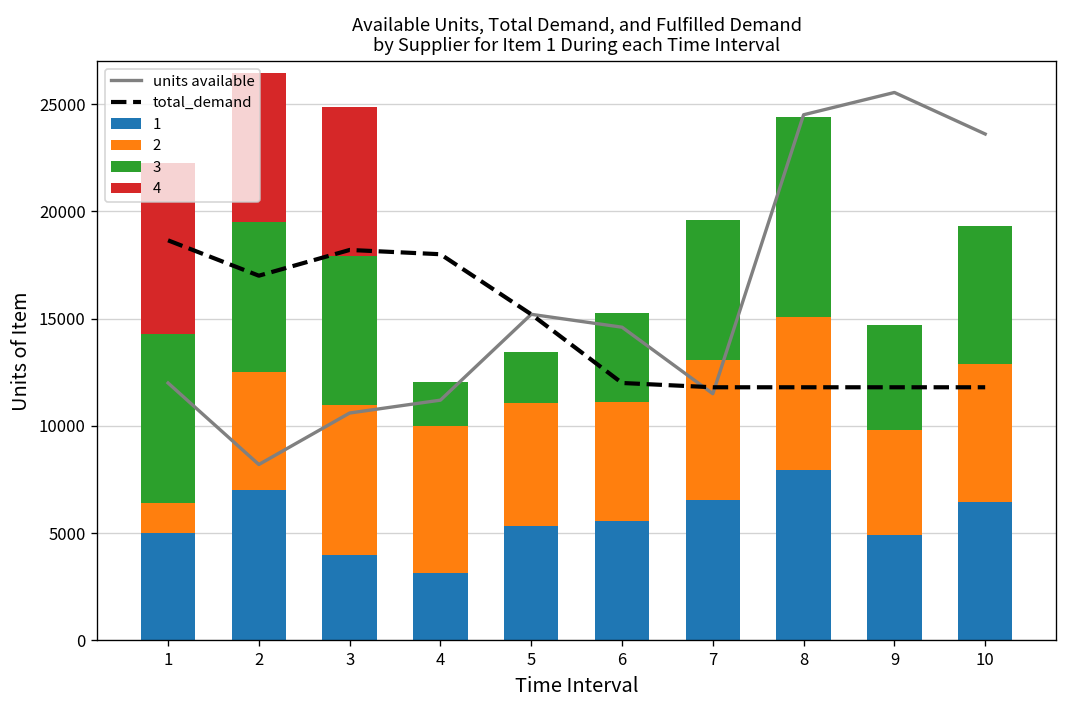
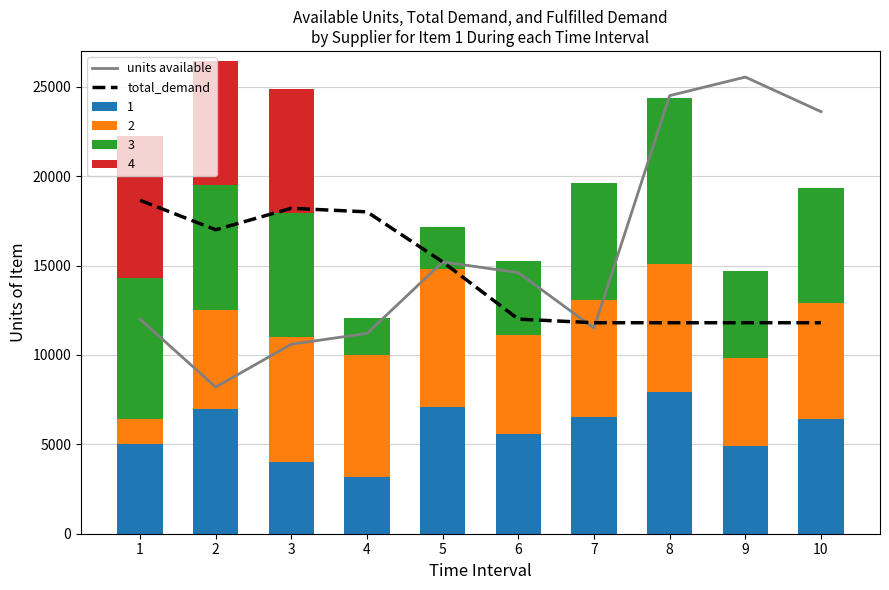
  {
    "units available": {
      "1": 12000,
      "2": 8200,
      "3": 10600,
      "4": 11200,
      "6": 14600,
      "7": 11500,
      "8": 24500,
      "9": 25500,
      "10": 23600
    },
    "1": {
      "1": 5000,
      "2": 7000,
      "3": 4000,
      "4": 3100,
-     "5": 5300,
+     "5": 7100,
      "6": 5600,
      "7": 6500,
      "8": 7900,
      "9": 4900,
      "10": 6400
    },
    "total_demand": {
      "1": 18600,
      "2": 17000,
      "3": 18200,
      "4": 18000,
      "6": 12000,
      "7": 11800,
      "8": 11800,
      "9": 11800,
      "10": 11800
    },
    "2": {
      "1": 1400,
      "2": 5500,
      "3": 7000,
      "4": 6900,
-     "5": 5700,
+     "5": 7700,
      "6": 5600,
      "7": 6500,
      "8": 7100,
      "9": 4900,
      "10": 6400
    },
    "3": {
      "1": 7900,
      "2": 7000,
      "3": 6900,
      "4": 2000,
      "5": 2400,
      "6": 4200,
      "7": 6500,
      "8": 9300,
      "9": 4900,
      "10": 6400
    },
    "4": {
      "3": 6900,
      "4": 0,
      "5": 0,
      "6": 0,
      "7": 0,
      "8": 0,
      "9": 0,
      "10": 0
    }
  }
